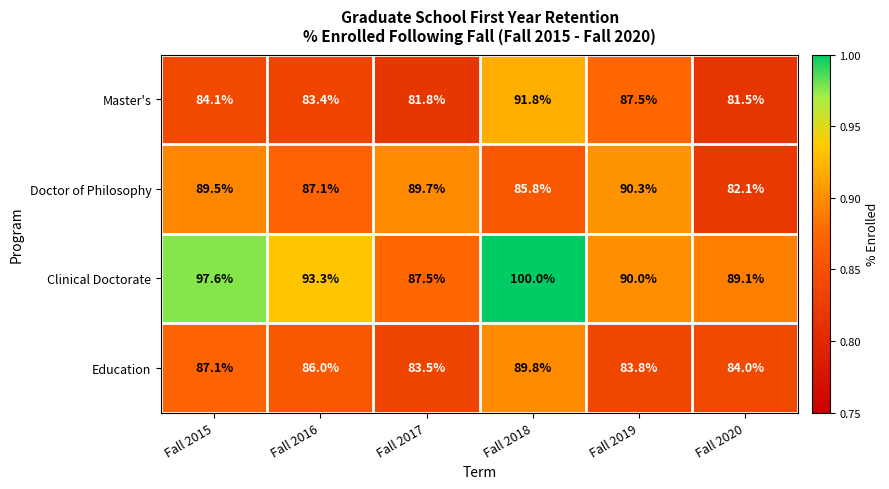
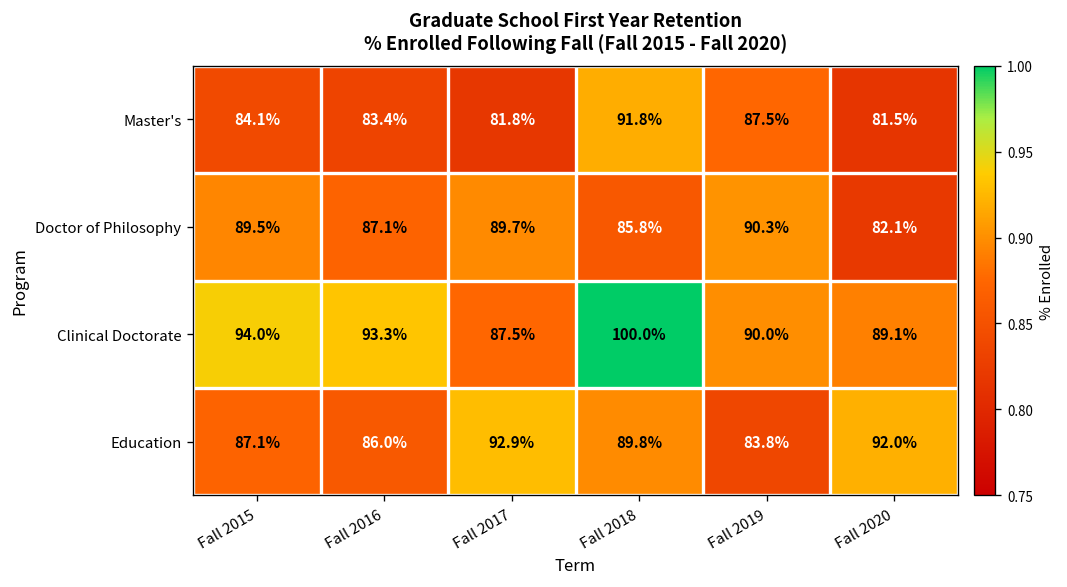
  {
    "Master's": {
      "Fall 2015": "84.1%",
      "Fall 2016": "83.4%",
      "Fall 2017": "81.8%",
      "Fall 2018": "91.8%",
      "Fall 2019": "87.5%",
      "Fall 2020": "81.5%"
    },
    "Doctor of Philosophy": {
      "Fall 2015": "89.5%",
      "Fall 2016": "87.1%",
      "Fall 2017": "89.7%",
      "Fall 2018": "85.8%",
      "Fall 2019": "90.3%",
      "Fall 2020": "82.1%"
    },
    "Clinical Doctorate": {
-     "Fall 2015": "97.6%",
+     "Fall 2015": "94.0%",
      "Fall 2016": "93.3%",
      "Fall 2017": "87.5%",
      "Fall 2018": "100.0%",
      "Fall 2019": "90.0%",
      "Fall 2020": "89.1%"
    },
    "Education": {
      "Fall 2015": "87.1%",
      "Fall 2016": "86.0%",
-     "Fall 2017": "83.5%",
+     "Fall 2017": "92.9%",
      "Fall 2018": "89.8%",
      "Fall 2019": "83.8%",
-     "Fall 2020": "84.0%"
+     "Fall 2020": "92.0%"
    }
  }
